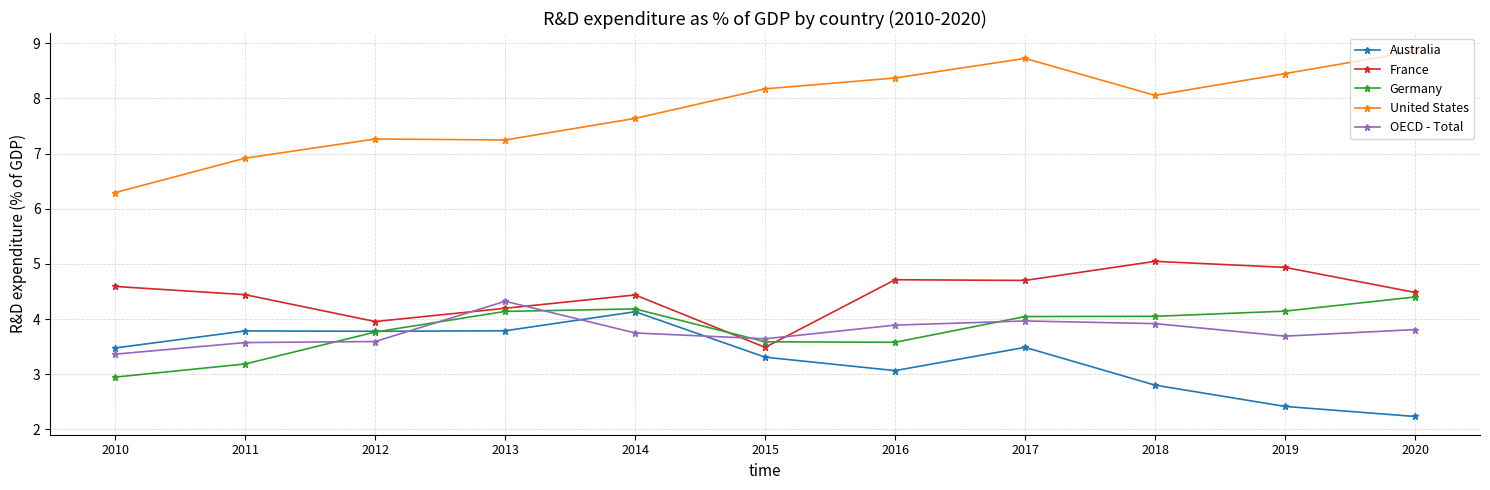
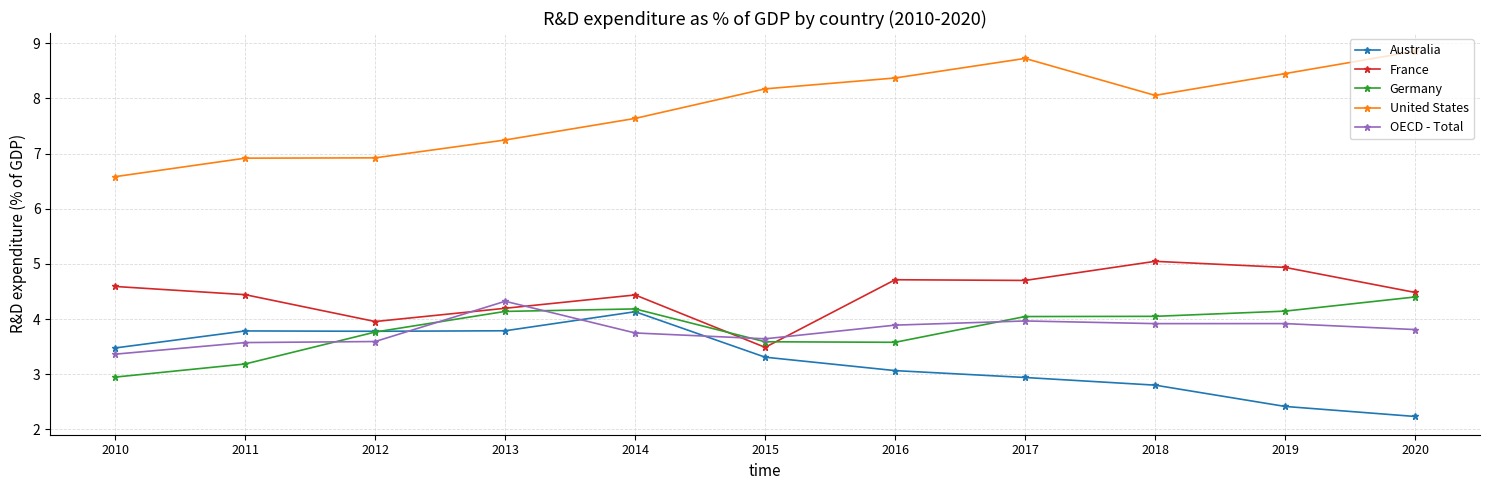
  {
    "Australia": {
      "2010": 3.5,
      "2011": 3.8,
      "2013": 3.8,
      "2014": 4.1,
      "2015": 3.3,
      "2016": 3.1,
-     "2017": 3.5,
+     "2017": 2.9,
      "2018": 2.8,
      "2019": 2.4,
      "2020": 2.2
    },
    "France": {
      "2010": 4.6,
      "2011": 4.4,
      "2012": 4.0,
      "2013": 4.2,
      "2014": 4.4,
      "2015": 3.5,
      "2016": 4.7,
      "2017": 4.7,
      "2018": 5.0,
      "2019": 4.9,
      "2020": 4.5
    },
    "Germany": {
      "2010": 2.9,
      "2011": 3.2,
      "2013": 4.1,
      "2014": 4.2,
      "2015": 3.6,
      "2016": 3.6,
      "2017": 4.0,
      "2018": 4.0,
      "2019": 4.1,
      "2020": 4.4
    },
    "United States": {
-     "2010": 6.3,
+     "2010": 6.6,
      "2011": 6.9,
-     "2012": 7.3,
+     "2012": 6.9,
      "2013": 7.2,
      "2014": 7.6,
      "2015": 8.2,
      "2016": 8.4,
      "2017": 8.7,
      "2018": 8.1,
      "2019": 8.4
    },
    "OECD - Total": {
      "2010": 3.4,
      "2011": 3.6,
      "2012": 3.6,
      "2013": 4.3,
      "2014": 3.7,
      "2015": 3.6,
      "2016": 3.9,
      "2017": 4.0,
      "2018": 3.9,
-     "2019": 3.7,
+     "2019": 3.9,
      "2020": 3.8
    }
  }
